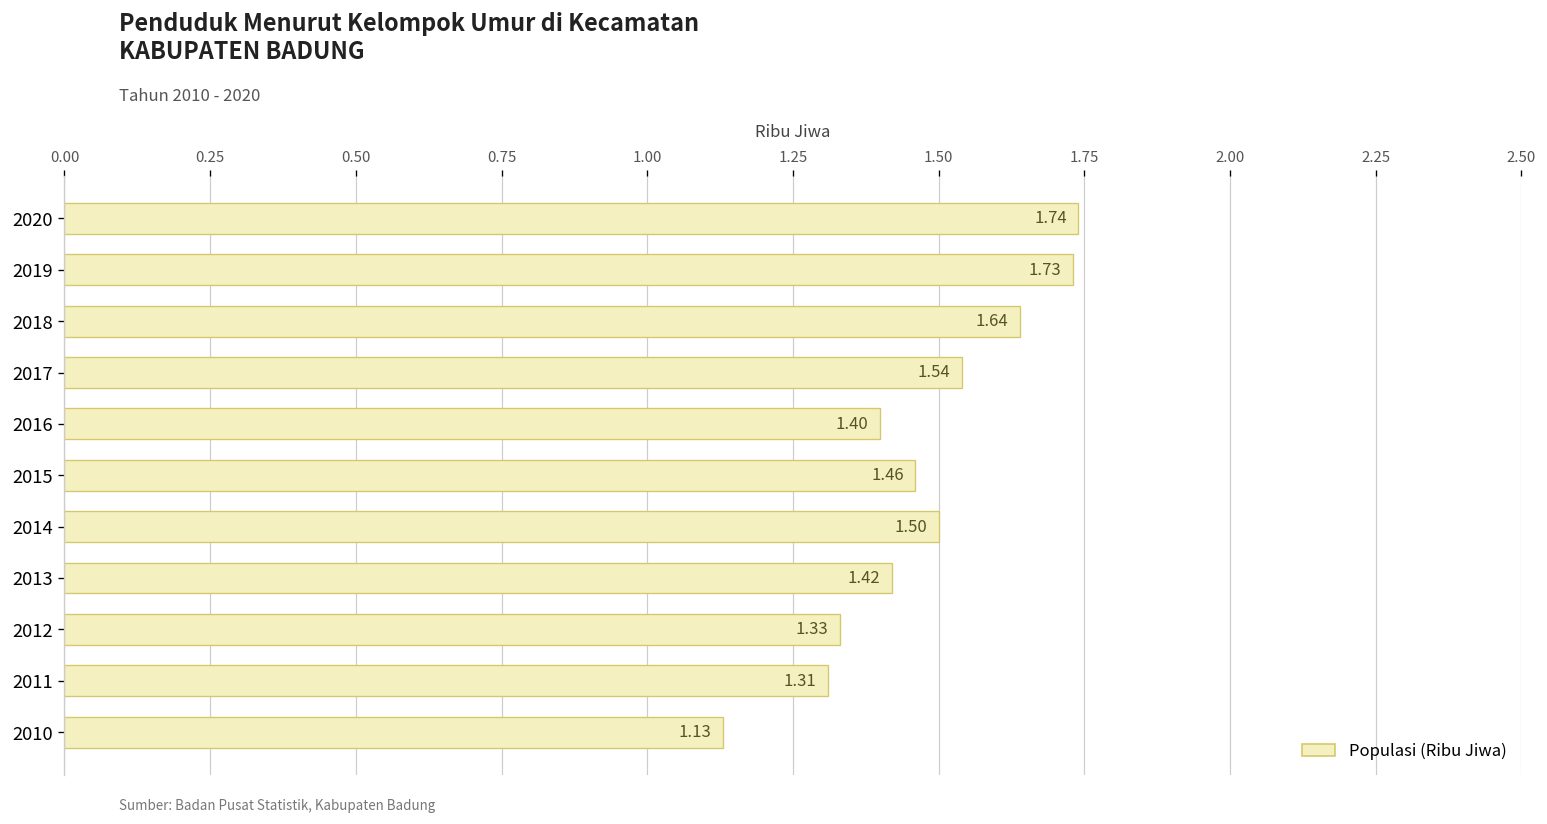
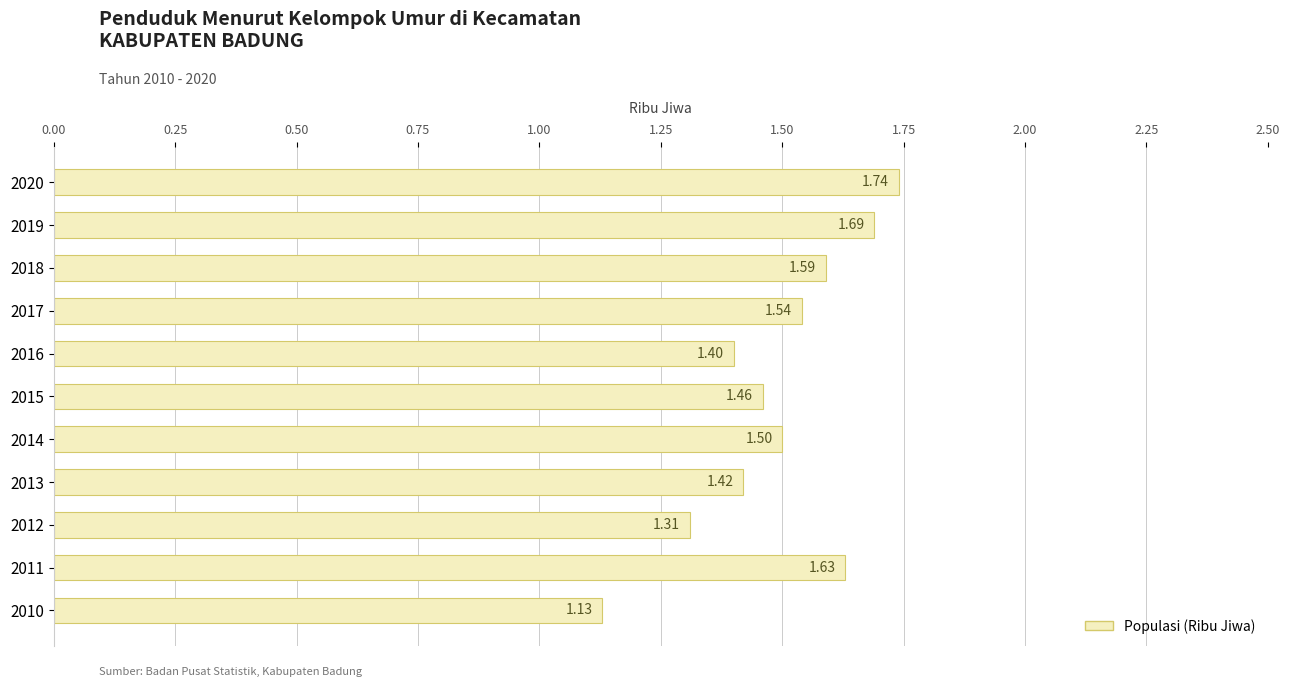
  {
    "2020": 1.74,
-   "2019": 1.73,
-   "2018": 1.64,
+   "2019": 1.69,
+   "2018": 1.59,
    "2017": 1.54,
    "2016": 1.40,
    "2015": 1.46,
    "2014": 1.50,
    "2013": 1.42,
-   "2012": 1.33,
-   "2011": 1.31,
+   "2012": 1.31,
+   "2011": 1.63,
    "2010": 1.13
  }
